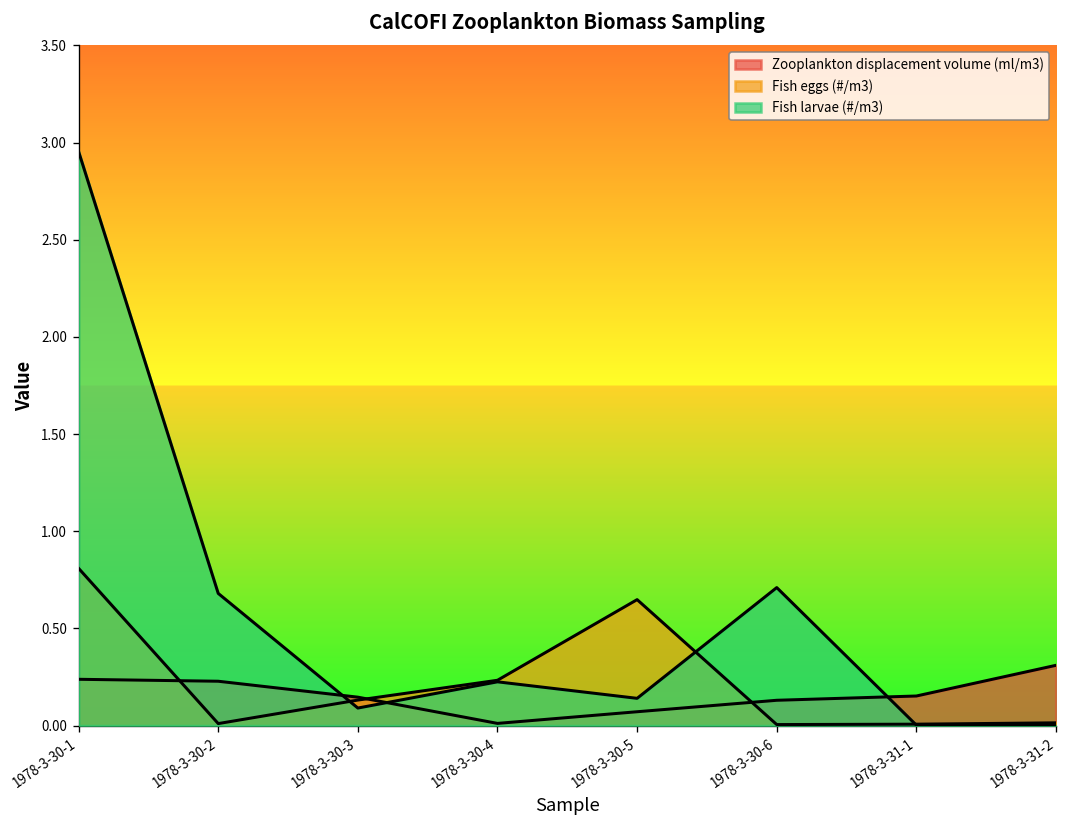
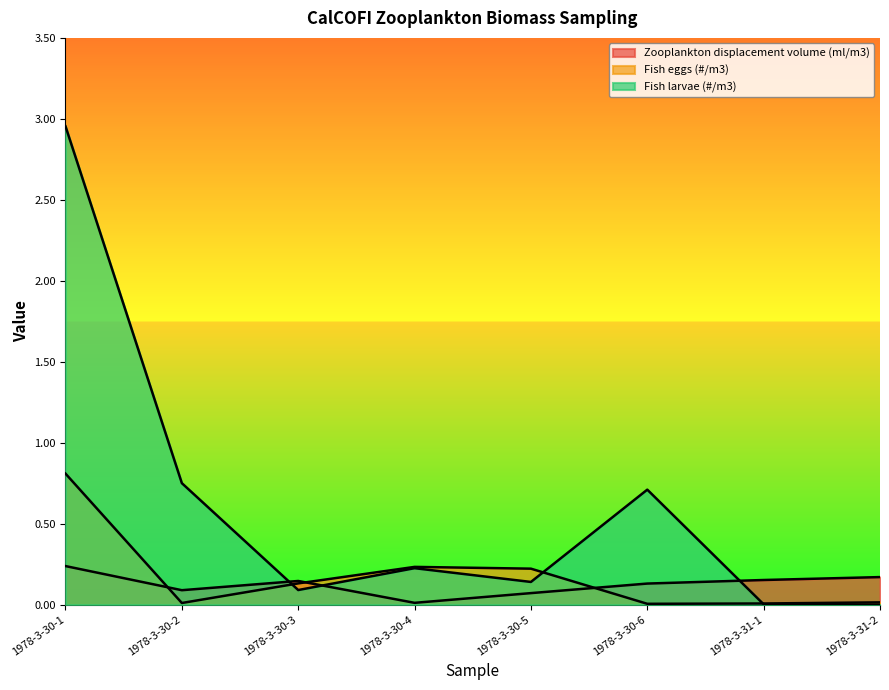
  {
    "Zooplankton displacement volume (ml/m3)": {
      "1978-3-30-1": 0.24,
-     "1978-3-30-2": 0.23,
+     "1978-3-30-2": 0.09,
      "1978-3-30-4": 0.01,
      "1978-3-30-5": 0.07,
      "1978-3-30-6": 0.13,
      "1978-3-31-1": 0.15,
-     "1978-3-31-2": 0.31
+     "1978-3-31-2": 0.17
    },
    "Fish eggs (#/m3)": {
      "1978-3-30-1": 0.81,
      "1978-3-30-2": 0.01,
-     "1978-3-30-5": 0.65,
+     "1978-3-30-5": 0.22,
      "1978-3-30-6": 0.01
    },
    "Fish larvae (#/m3)": {
      "1978-3-30-1": 2.95,
-     "1978-3-30-2": 0.68,
+     "1978-3-30-2": 0.75,
      "1978-3-30-3": 0.09,
      "1978-3-30-5": 0.14,
      "1978-3-30-6": 0.71
    }
  }
